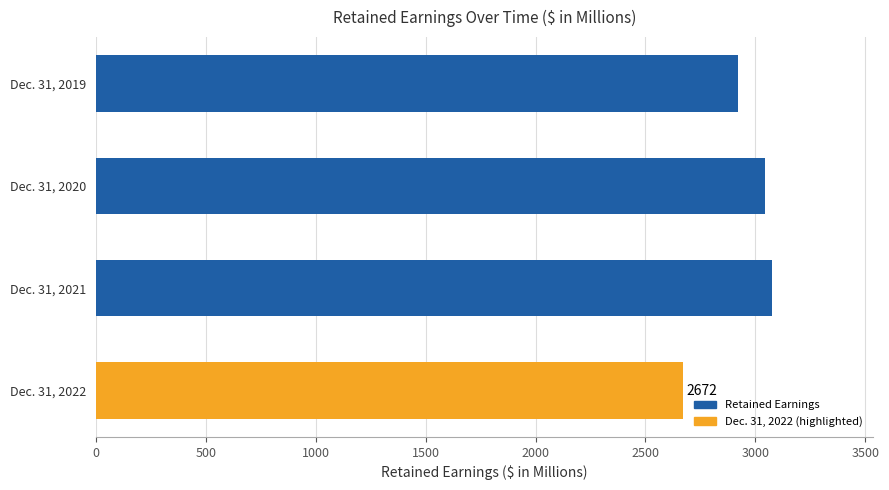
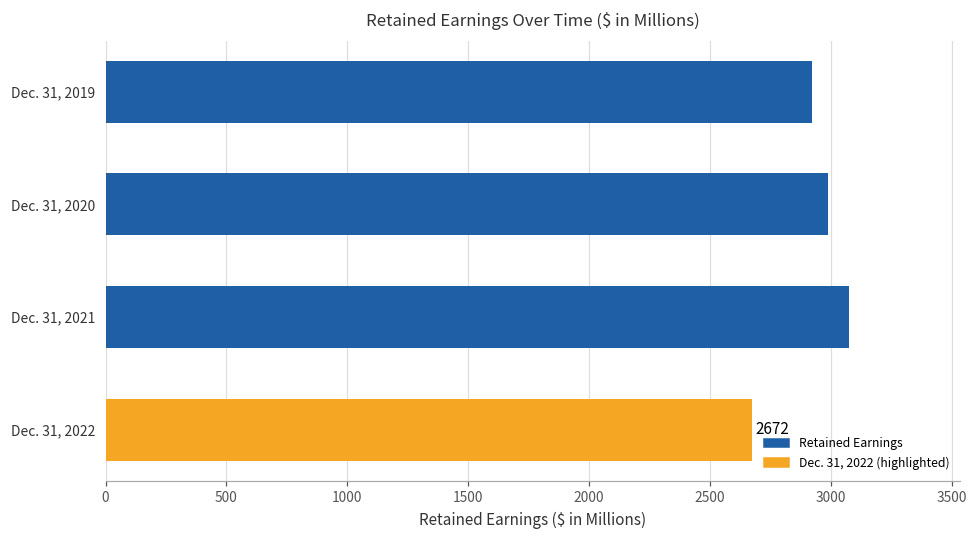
  {
    "Dec. 31, 2019": 2920,
-   "Dec. 31, 2020": 3050,
+   "Dec. 31, 2020": 2990,
    "Dec. 31, 2021": 3070
  }
